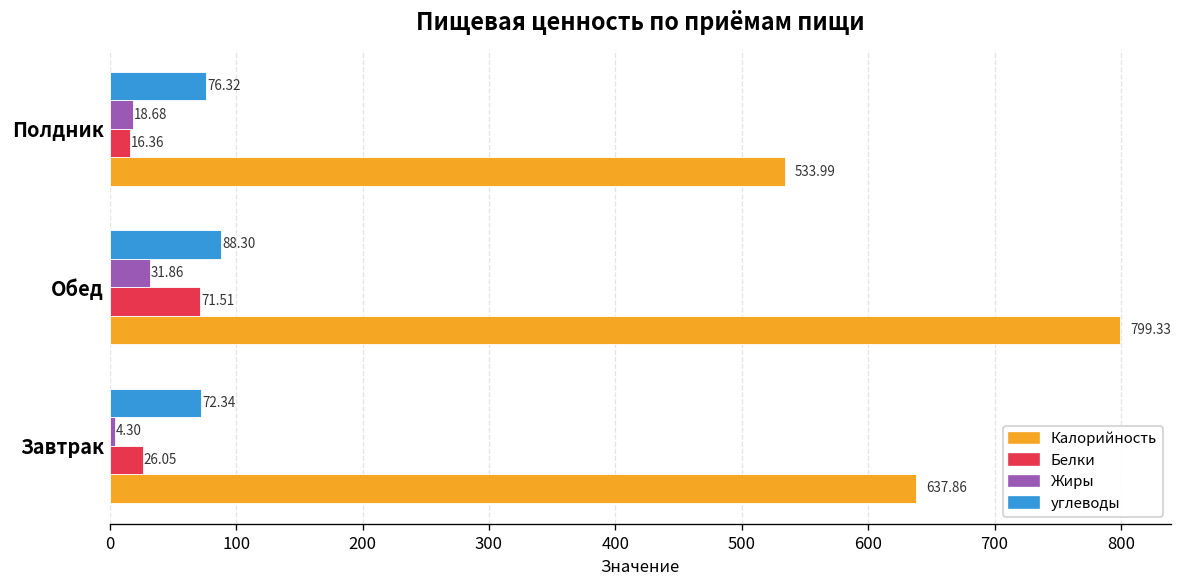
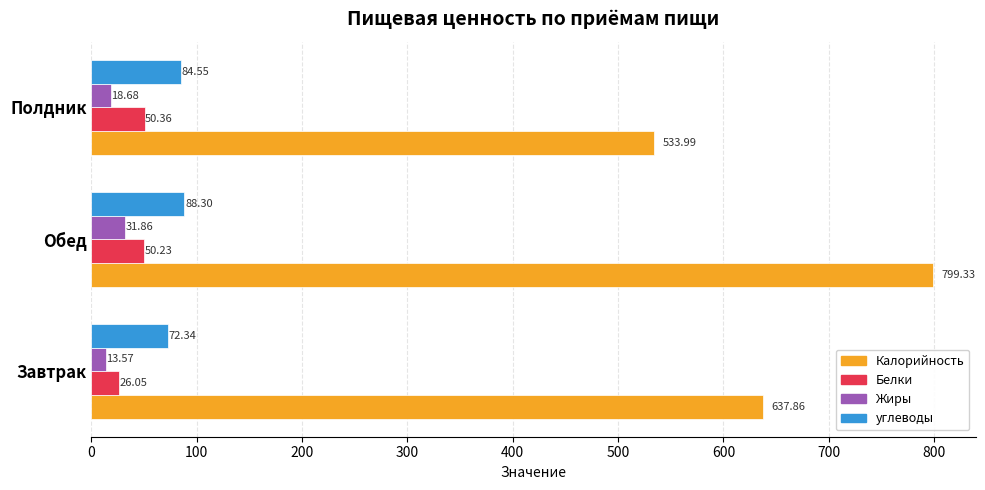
  {
    "Калорийность": {
      "Полдник": 533.99,
      "Обед": 799.33,
      "Завтрак": 637.86
    },
    "Белки": {
-     "Полдник": 16.36,
-     "Обед": 71.51,
+     "Полдник": 50.36,
+     "Обед": 50.23,
      "Завтрак": 26.05
    },
    "Жиры": {
      "Полдник": 18.68,
      "Обед": 31.86,
-     "Завтрак": 4.30
+     "Завтрак": 13.57
    },
    "углеводы": {
-     "Полдник": 76.32,
+     "Полдник": 84.55,
      "Обед": 88.30,
      "Завтрак": 72.34
    }
  }
